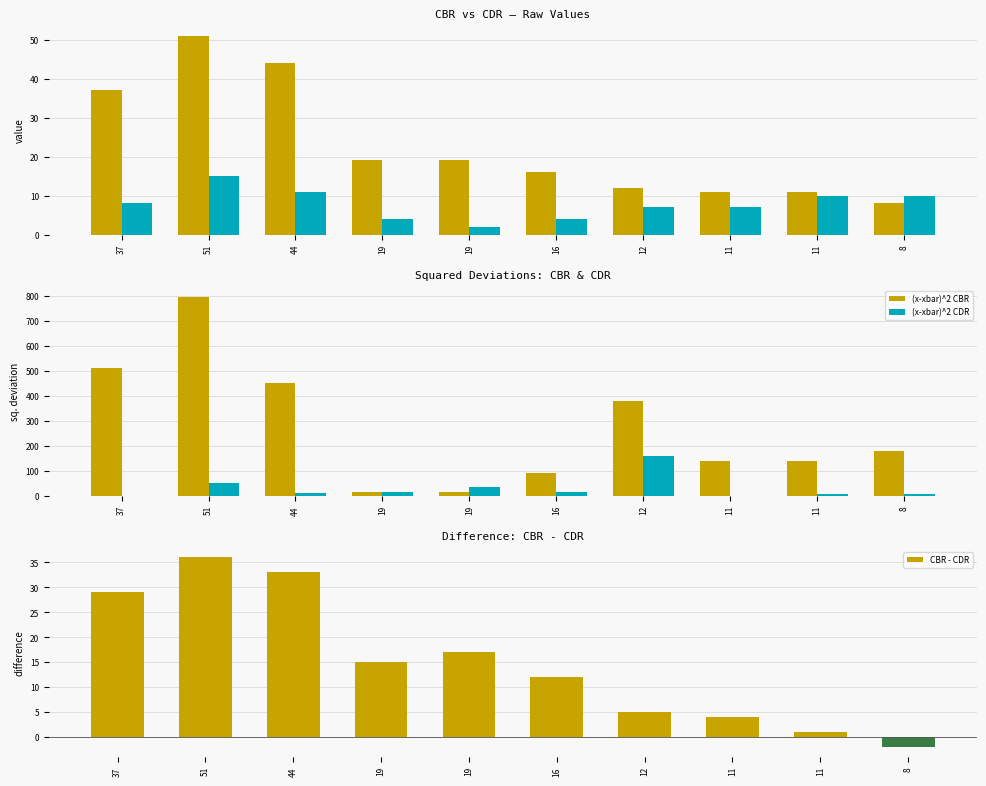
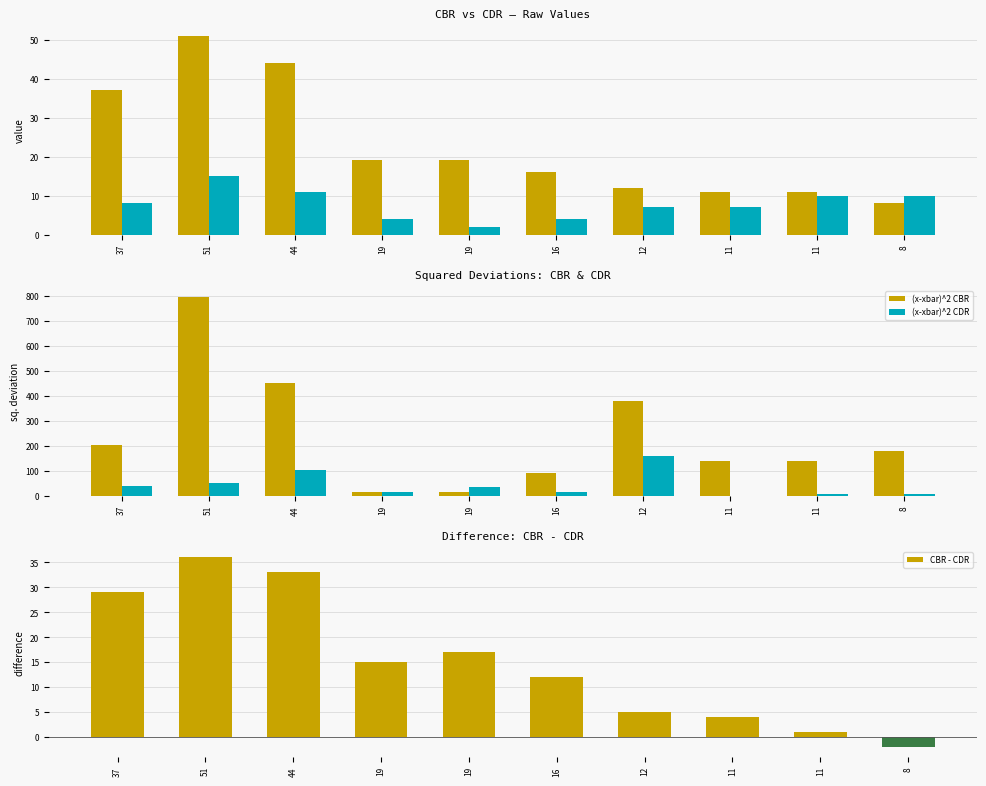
  {
    "Squared Deviations: CBR & CDR": {
      "(x-xbar)^2 CBR": {
-       "37": 510,
+       "37": 200,
        "51": 800,
        "44": 450,
        "16": 90,
        "12": 380,
        "8": 180
      },
      "(x-xbar)^2 CDR": {
-       "37": 0,
+       "37": 40,
        "51": 50,
-       "44": 10,
+       "44": 100,
        "16": 10,
        "12": 160
      }
    },
    "Difference: CBR - CDR": {
      "37": 29,
      "51": 36,
      "44": 33,
      "16": 12,
      "12": 5,
      "8": -2
    }
  }
